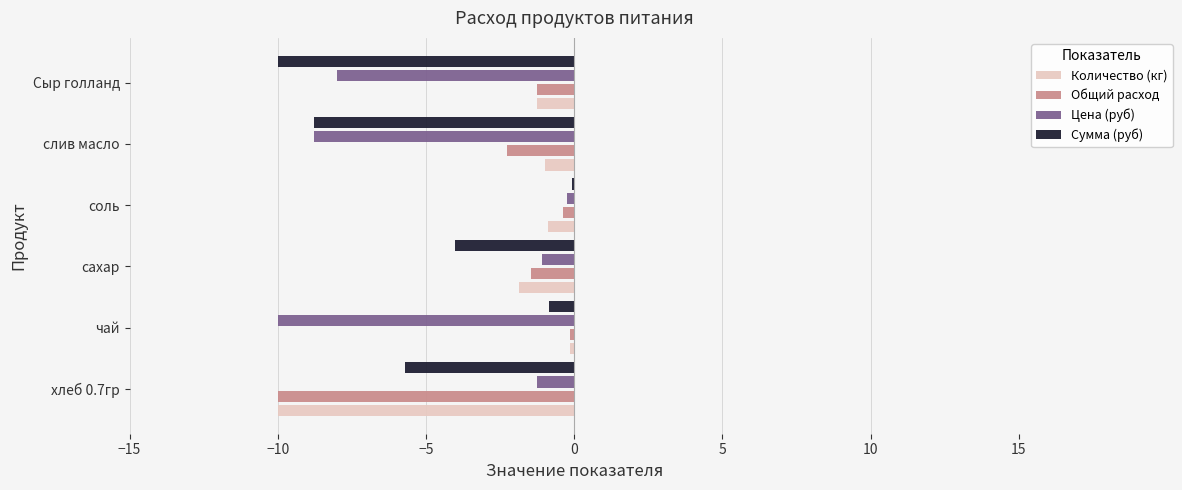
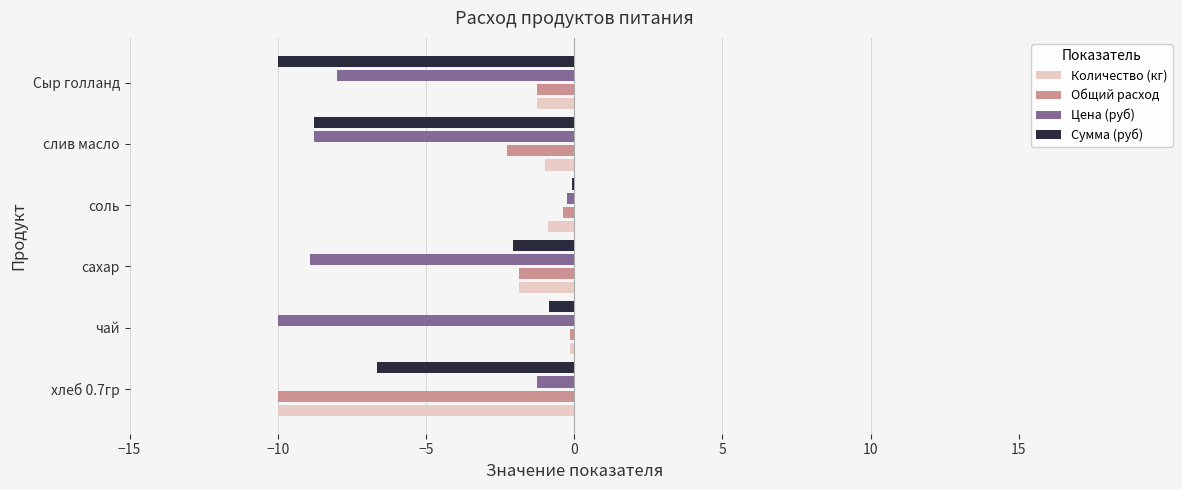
  {
    "Количество (кг)": {
      "Сыр голланд": -1.3,
      "слив масло": -1.0,
      "соль": -0.9,
      "сахар": -1.9,
      "чай": -0.1,
      "хлеб 0.7гр": -10.0
    },
    "Общий расход": {
      "Сыр голланд": -1.3,
      "слив масло": -2.3,
      "соль": -0.4,
-     "сахар": -1.5,
+     "сахар": -1.9,
      "чай": -0.1,
      "хлеб 0.7гр": -10.0
    },
    "Цена (руб)": {
      "Сыр голланд": -8.0,
      "слив масло": -8.8,
      "соль": -0.2,
-     "сахар": -1.1,
+     "сахар": -8.9,
      "чай": -10.0,
      "хлеб 0.7гр": -1.3
    },
    "Сумма (руб)": {
      "Сыр голланд": -10.0,
      "слив масло": -8.8,
      "соль": -0.1,
-     "сахар": -4.0,
+     "сахар": -2.1,
      "чай": -0.8,
-     "хлеб 0.7гр": -5.7
+     "хлеб 0.7гр": -6.6
    }
  }
